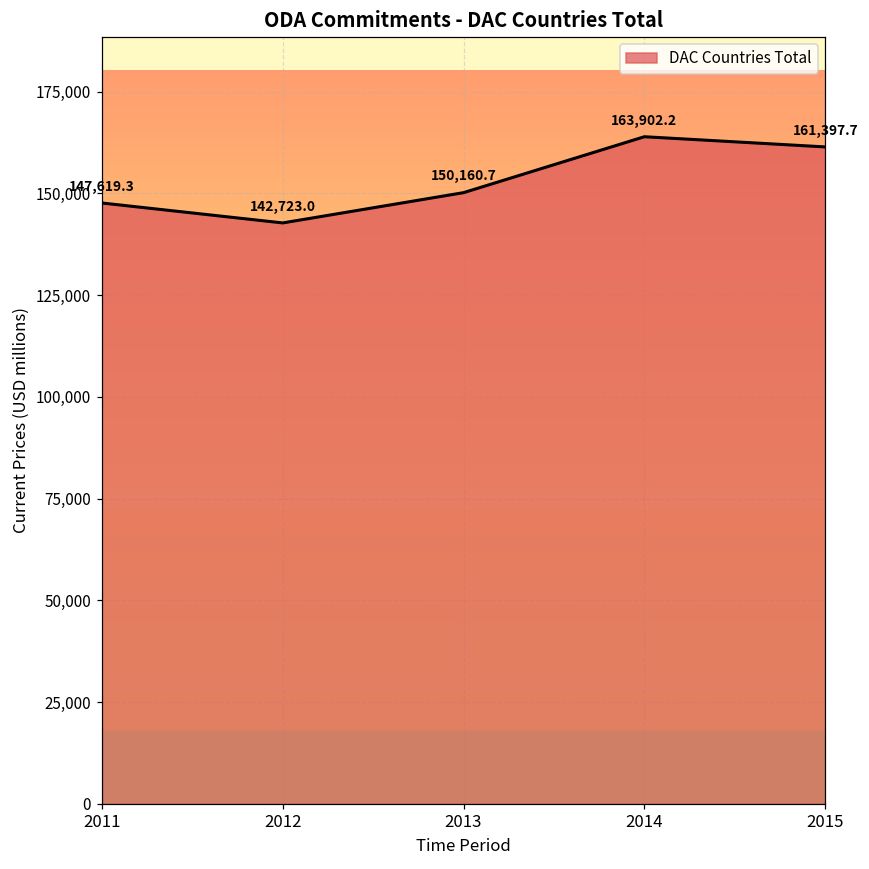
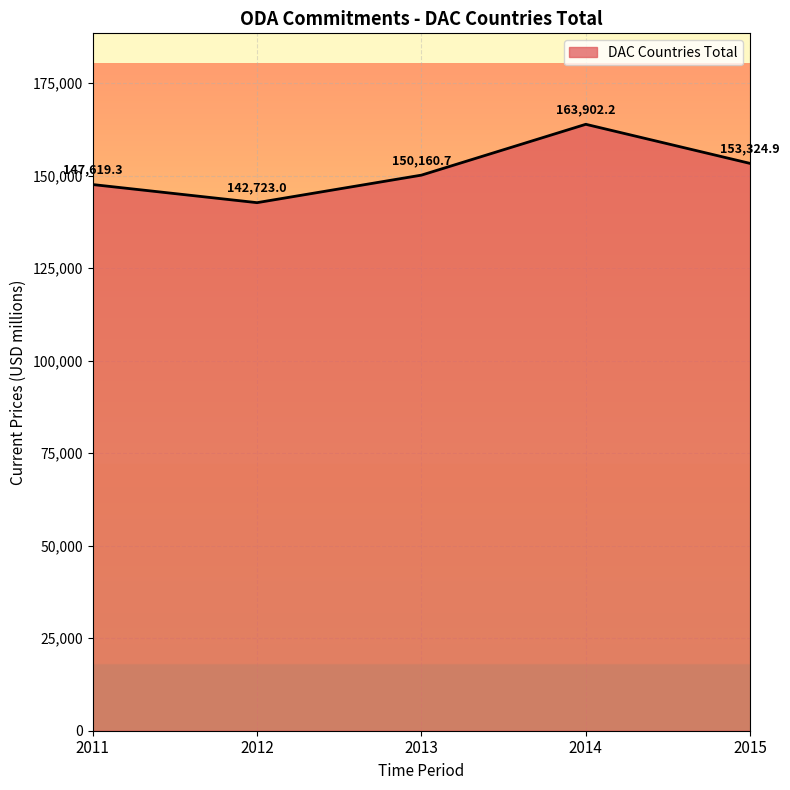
  {
    "2011": "147,619.3",
    "2012": "142,723.0",
    "2013": "150,160.7",
    "2014": "163,902.2",
-   "2015": "161,397.7"
+   "2015": "153,324.9"
  }
